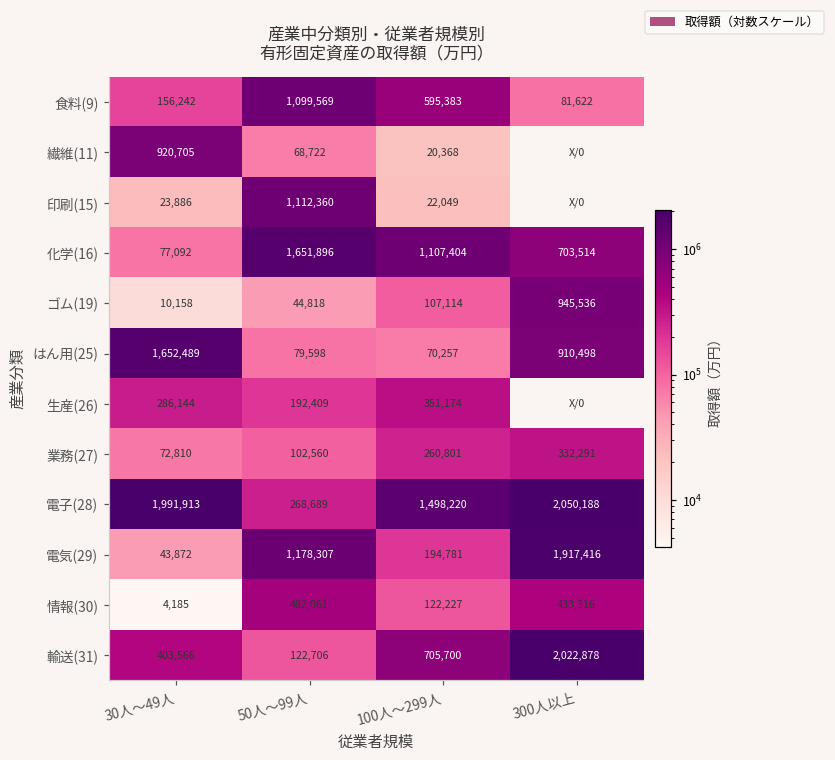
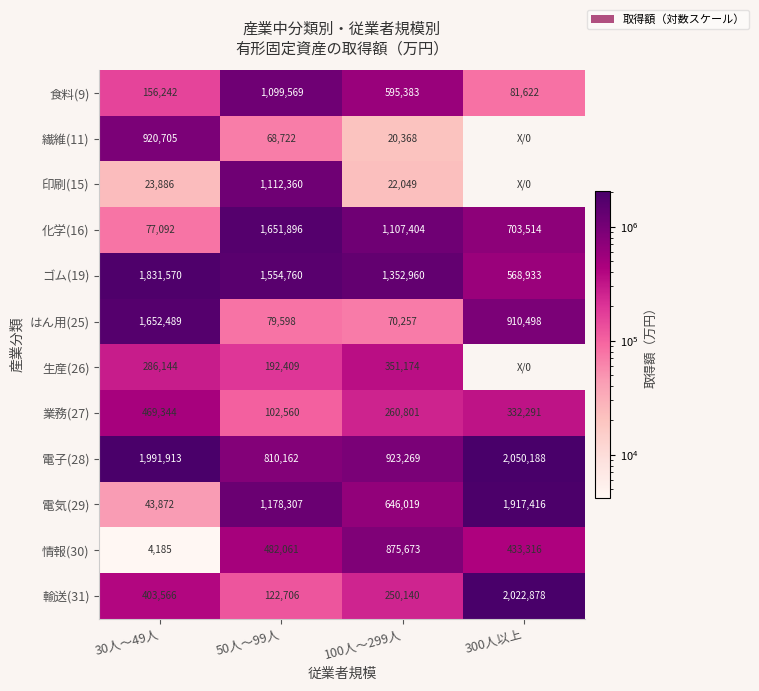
  {
    "食料(9)": {
      "30人～49人": "156,242",
      "50人～99人": "1,099,569",
      "100人～299人": "595,383",
      "300人以上": "81,622"
    },
    "繊維(11)": {
      "30人～49人": "920,705",
      "50人～99人": "68,722",
      "100人～299人": "20,368",
      "300人以上": "0"
    },
    "印刷(15)": {
      "30人～49人": "23,886",
      "50人～99人": "1,112,360",
      "100人～299人": "22,049",
      "300人以上": "0"
    },
    "化学(16)": {
      "30人～49人": "77,092",
      "50人～99人": "1,651,896",
      "100人～299人": "1,107,404",
      "300人以上": "703,514"
    },
    "ゴム(19)": {
-     "30人～49人": "10,158",
-     "50人～99人": "44,818",
-     "100人～299人": "107,114",
-     "300人以上": "945,536"
+     "30人～49人": "1,831,570",
+     "50人～99人": "1,554,760",
+     "100人～299人": "1,352,960",
+     "300人以上": "568,933"
    },
    "はん用(25)": {
      "30人～49人": "1,652,489",
      "50人～99人": "79,598",
      "100人～299人": "70,257",
      "300人以上": "910,498"
    },
    "生産(26)": {
      "30人～49人": "286,144",
      "50人～99人": "192,409",
      "100人～299人": "351,174",
      "300人以上": "0"
    },
    "業務(27)": {
-     "30人～49人": "72,810",
+     "30人～49人": "469,344",
      "50人～99人": "102,560",
      "100人～299人": "260,801",
      "300人以上": "332,291"
    },
    "電子(28)": {
      "30人～49人": "1,991,913",
-     "50人～99人": "268,689",
-     "100人～299人": "1,498,220",
+     "50人～99人": "810,162",
+     "100人～299人": "923,269",
      "300人以上": "2,050,188"
    },
    "電気(29)": {
      "30人～49人": "43,872",
      "50人～99人": "1,178,307",
-     "100人～299人": "194,781",
+     "100人～299人": "646,019",
      "300人以上": "1,917,416"
    },
    "情報(30)": {
      "30人～49人": "4,185",
      "50人～99人": "482,061",
-     "100人～299人": "122,227",
+     "100人～299人": "875,673",
      "300人以上": "433,316"
    },
    "輸送(31)": {
      "30人～49人": "403,566",
      "50人～99人": "122,706",
-     "100人～299人": "705,700",
+     "100人～299人": "250,140",
      "300人以上": "2,022,878"
    }
  }
